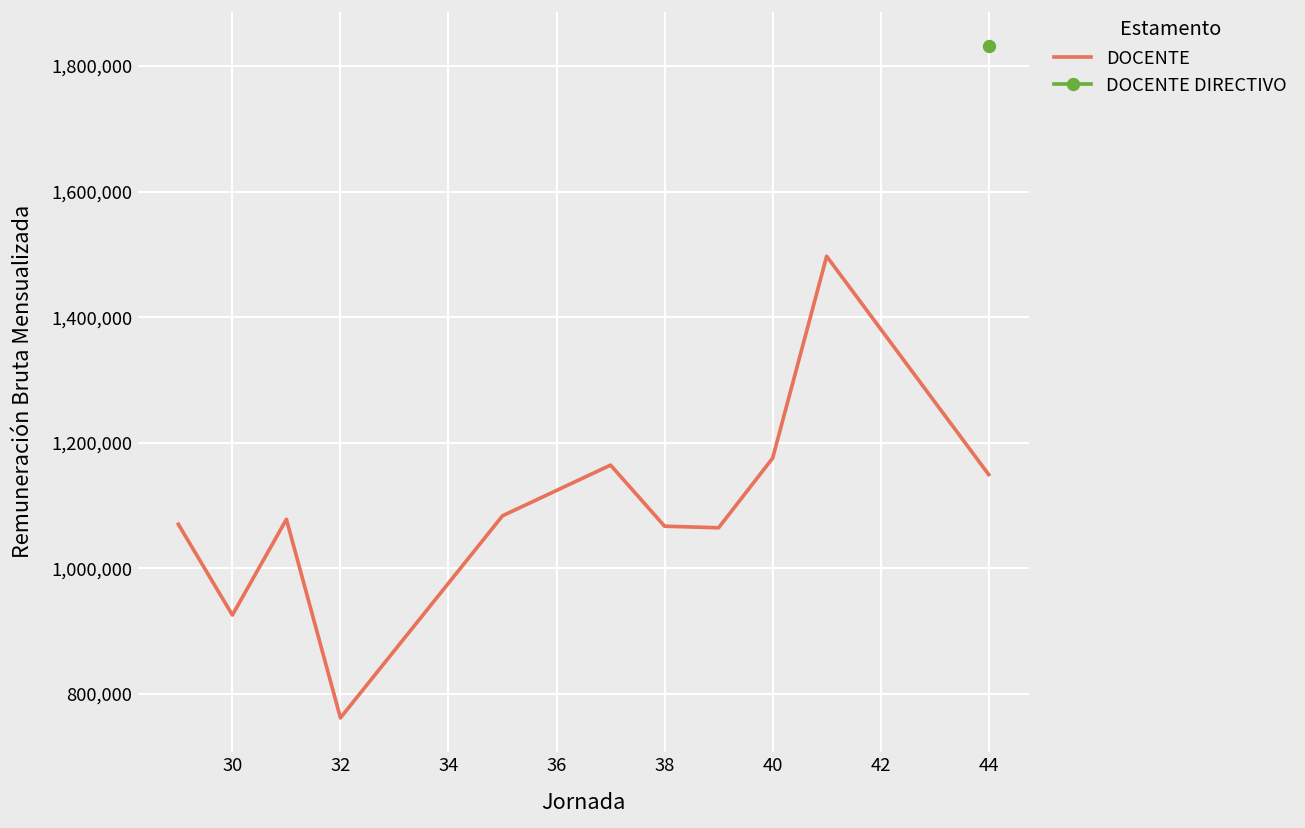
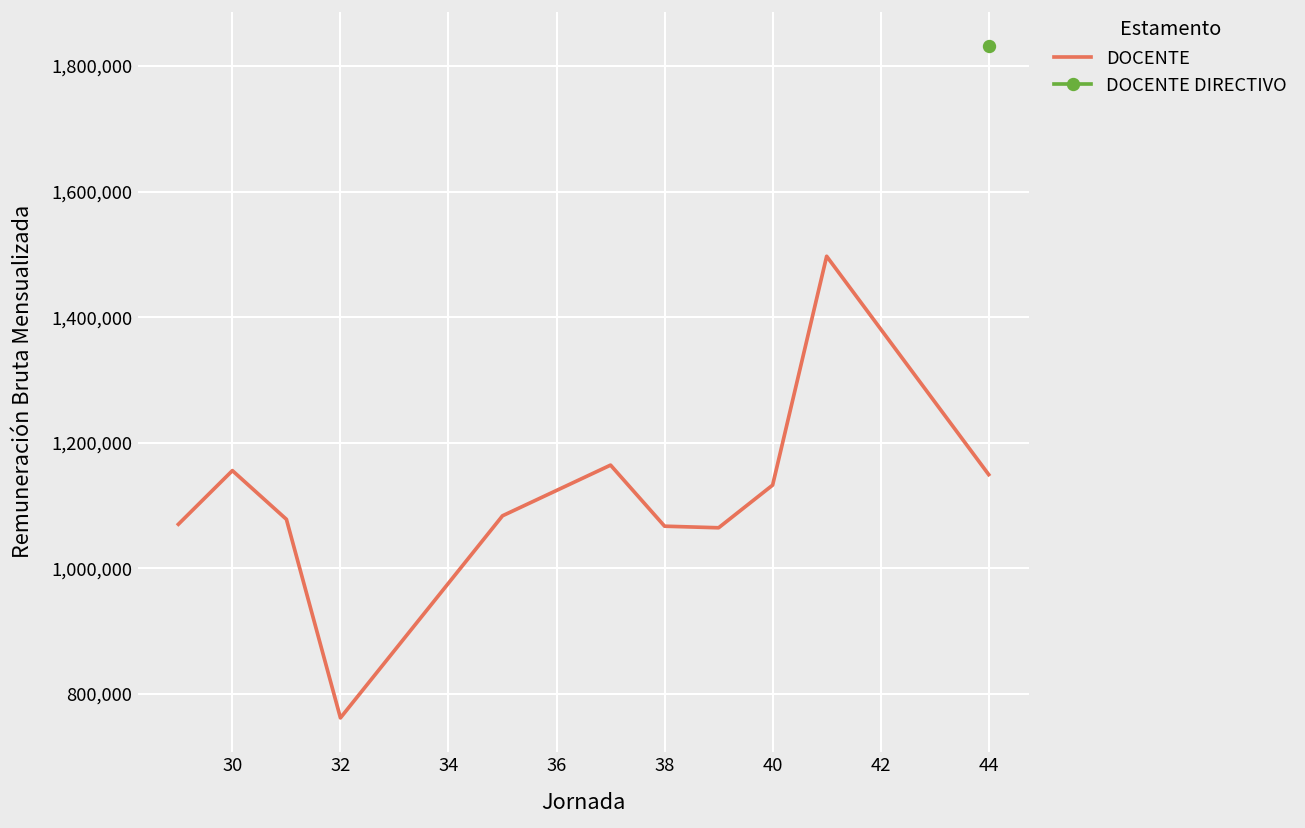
  {
    "DOCENTE": {
-     "30": "930,000",
+     "30": "1,160,000",
      "32": "760,000",
      "38": "1,070,000",
-     "40": "1,180,000",
+     "40": "1,130,000",
      "44": "1,150,000"
    },
    "DOCENTE DIRECTIVO": {
      "44": "1,830,000"
    }
  }
